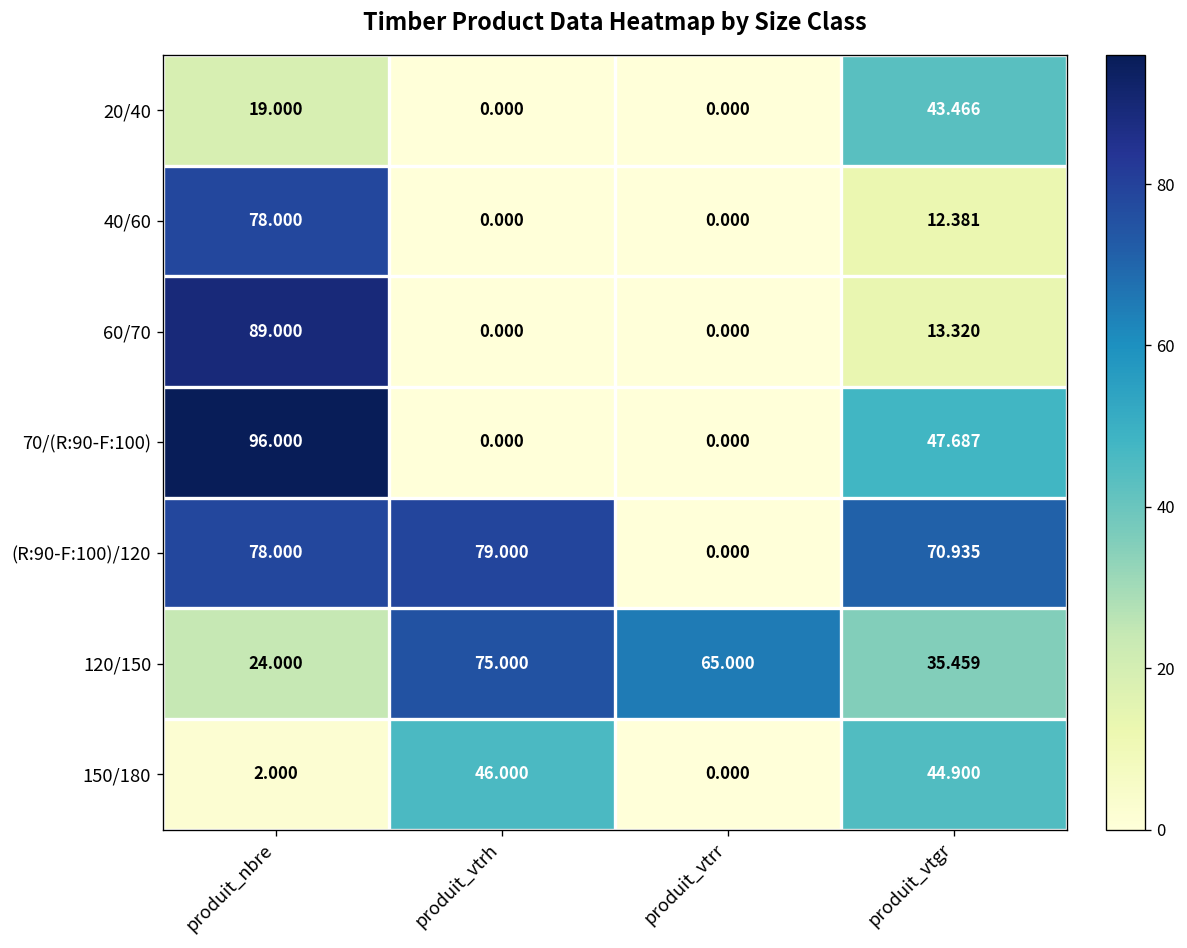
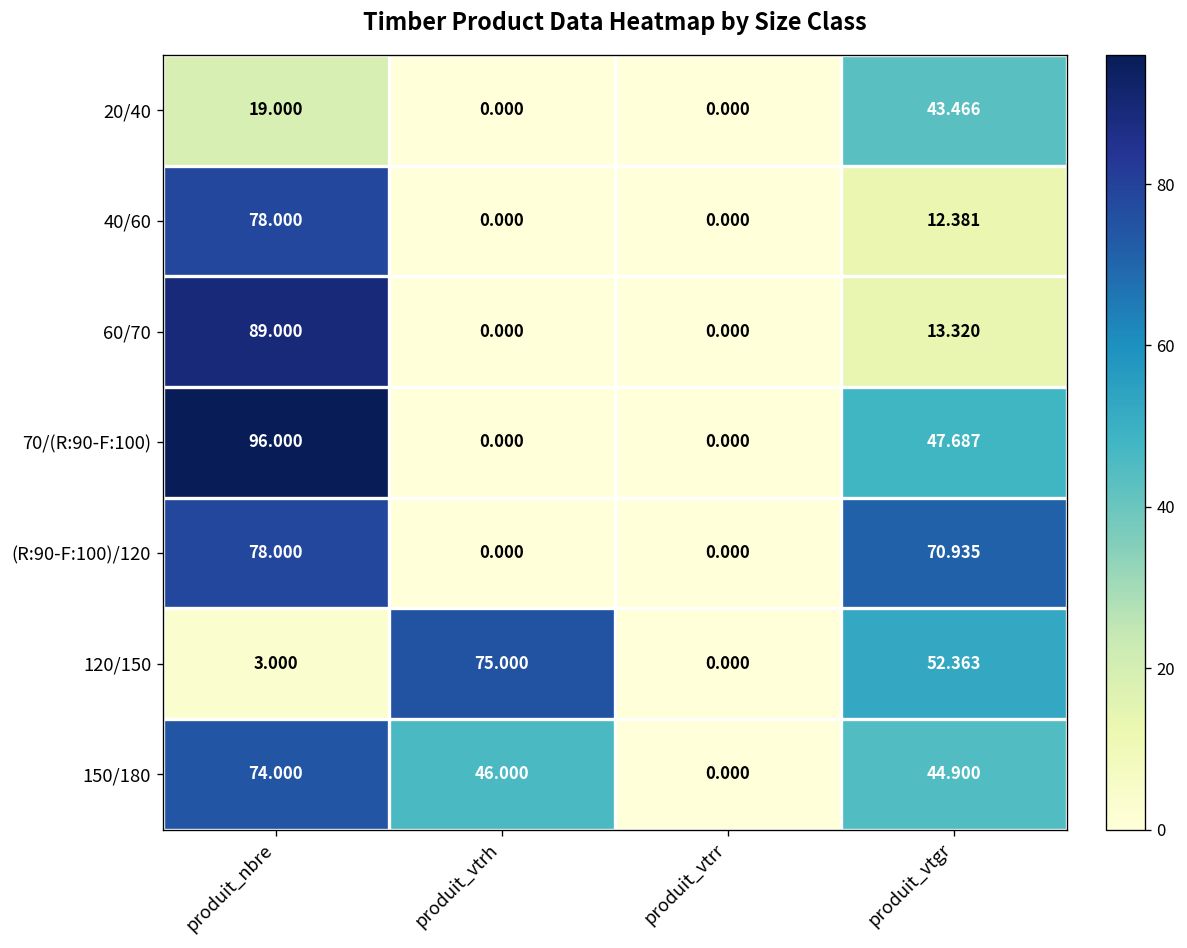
  {
    "20/40": {
      "produit_nbre": 19.000,
      "produit_vtrh": 0.000,
      "produit_vtrr": 0.000,
      "produit_vtgr": 43.466
    },
    "40/60": {
      "produit_nbre": 78.000,
      "produit_vtrh": 0.000,
      "produit_vtrr": 0.000,
      "produit_vtgr": 12.381
    },
    "60/70": {
      "produit_nbre": 89.000,
      "produit_vtrh": 0.000,
      "produit_vtrr": 0.000,
      "produit_vtgr": 13.320
    },
    "70/(R:90-F:100)": {
      "produit_nbre": 96.000,
      "produit_vtrh": 0.000,
      "produit_vtrr": 0.000,
      "produit_vtgr": 47.687
    },
    "(R:90-F:100)/120": {
      "produit_nbre": 78.000,
-     "produit_vtrh": 79.000,
+     "produit_vtrh": 0.000,
      "produit_vtrr": 0.000,
      "produit_vtgr": 70.935
    },
    "120/150": {
-     "produit_nbre": 24.000,
+     "produit_nbre": 3.000,
      "produit_vtrh": 75.000,
-     "produit_vtrr": 65.000,
-     "produit_vtgr": 35.459
+     "produit_vtrr": 0.000,
+     "produit_vtgr": 52.363
    },
    "150/180": {
-     "produit_nbre": 2.000,
+     "produit_nbre": 74.000,
      "produit_vtrh": 46.000,
      "produit_vtrr": 0.000,
      "produit_vtgr": 44.900
    }
  }
